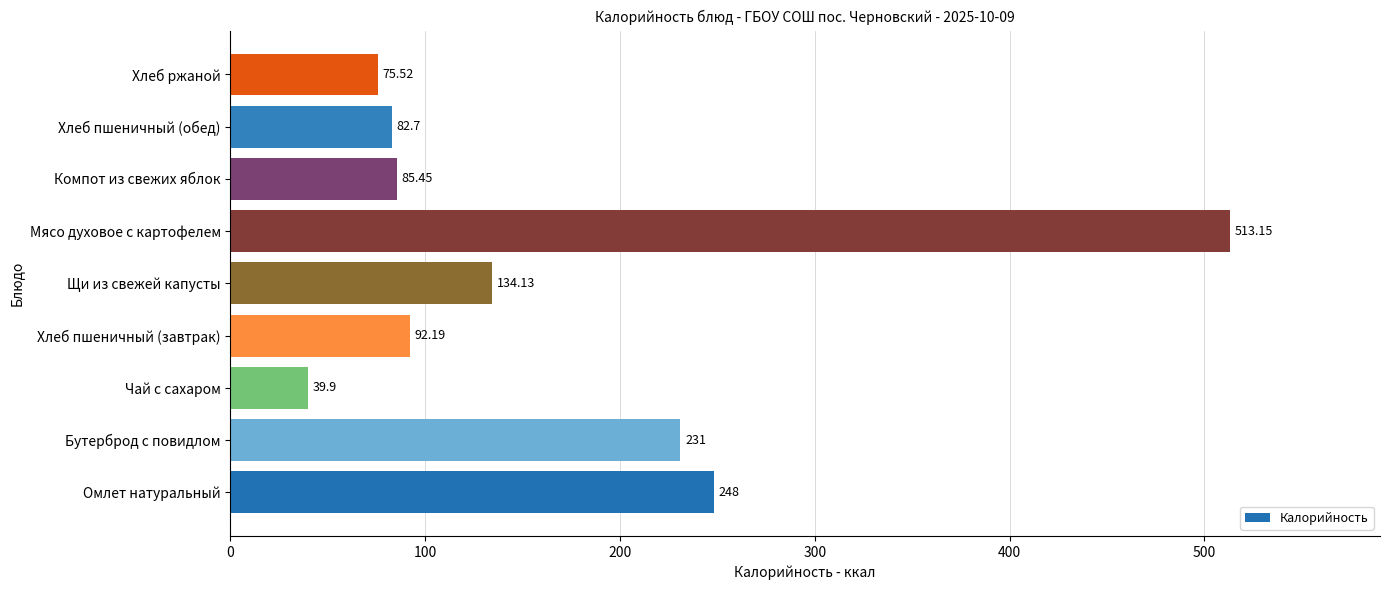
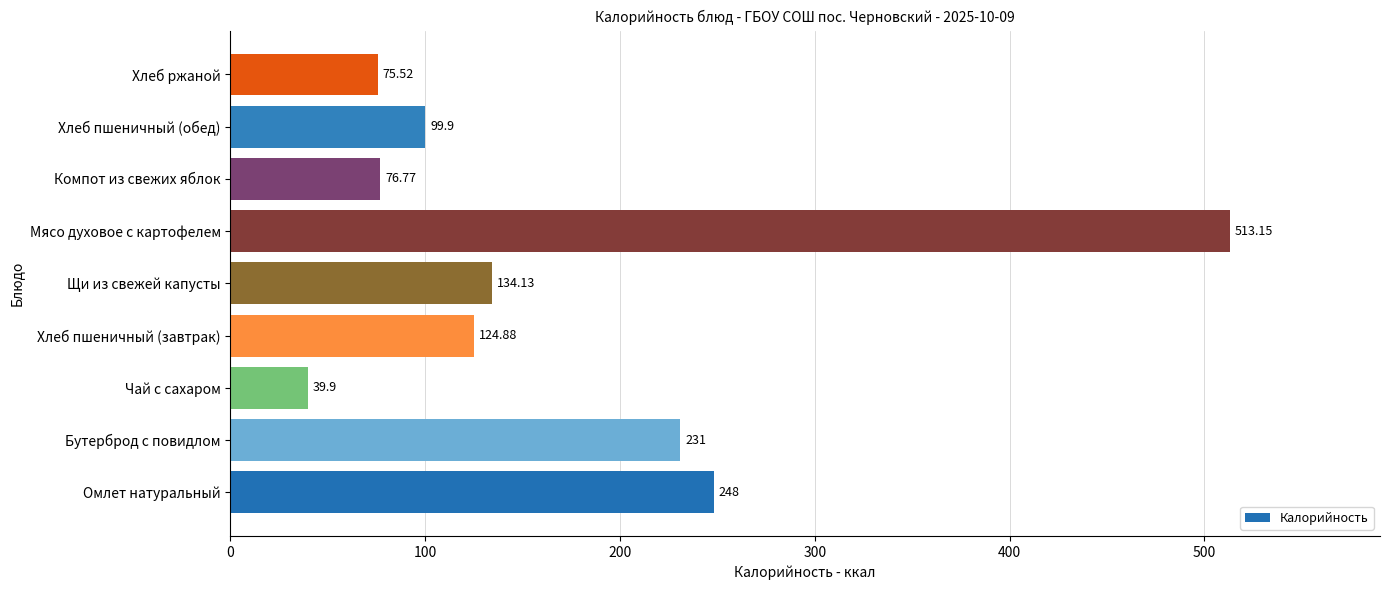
  {
    "Хлеб ржаной": 75.52,
-   "Хлеб пшеничный (обед)": 82.7,
-   "Компот из свежих яблок": 85.45,
+   "Хлеб пшеничный (обед)": 99.9,
+   "Компот из свежих яблок": 76.77,
    "Мясо духовое с картофелем": 513.15,
    "Щи из свежей капусты": 134.13,
-   "Хлеб пшеничный (завтрак)": 92.19,
+   "Хлеб пшеничный (завтрак)": 124.88,
    "Чай с сахаром": 39.9,
    "Бутерброд с повидлом": 231,
    "Омлет натуральный": 248
  }
